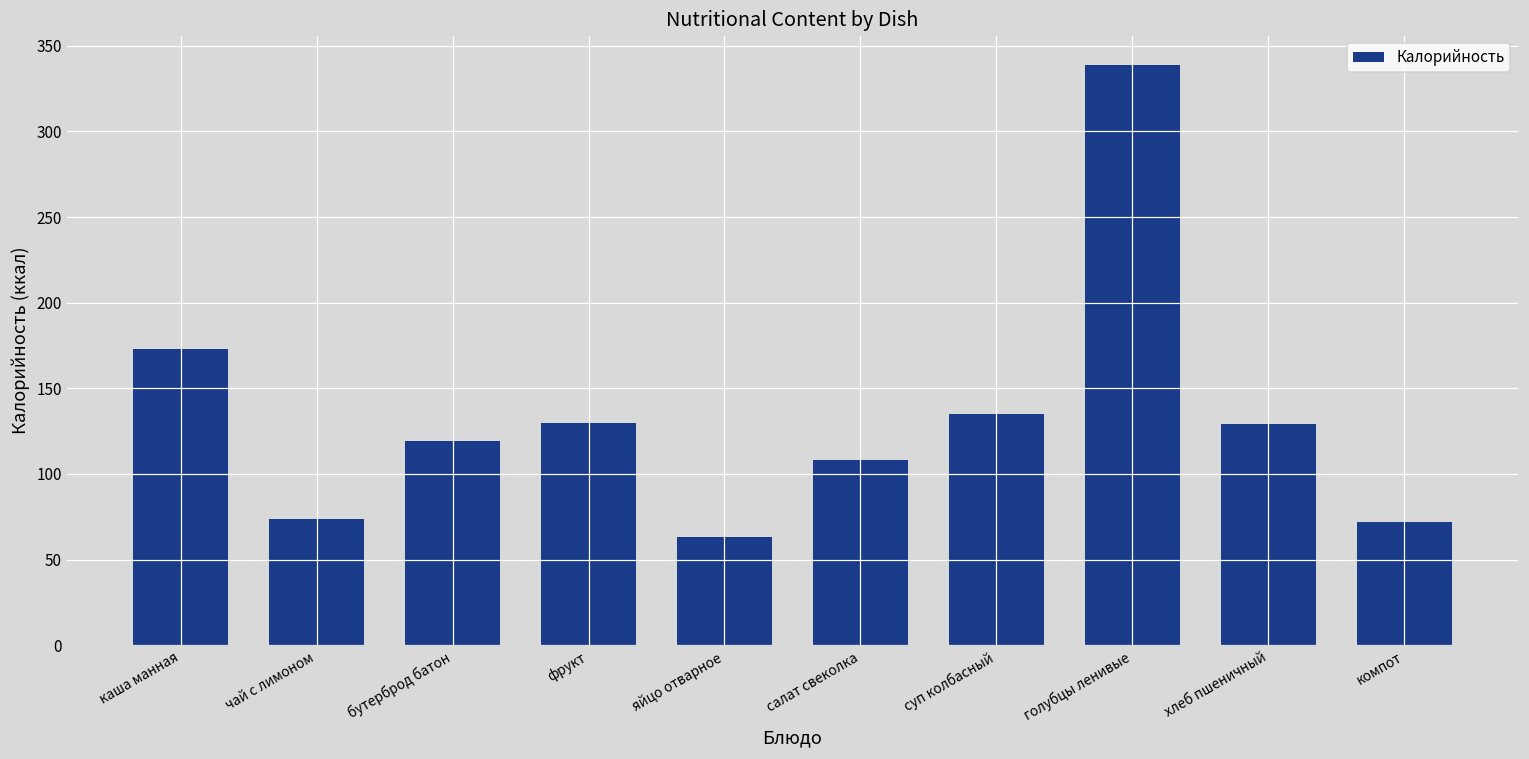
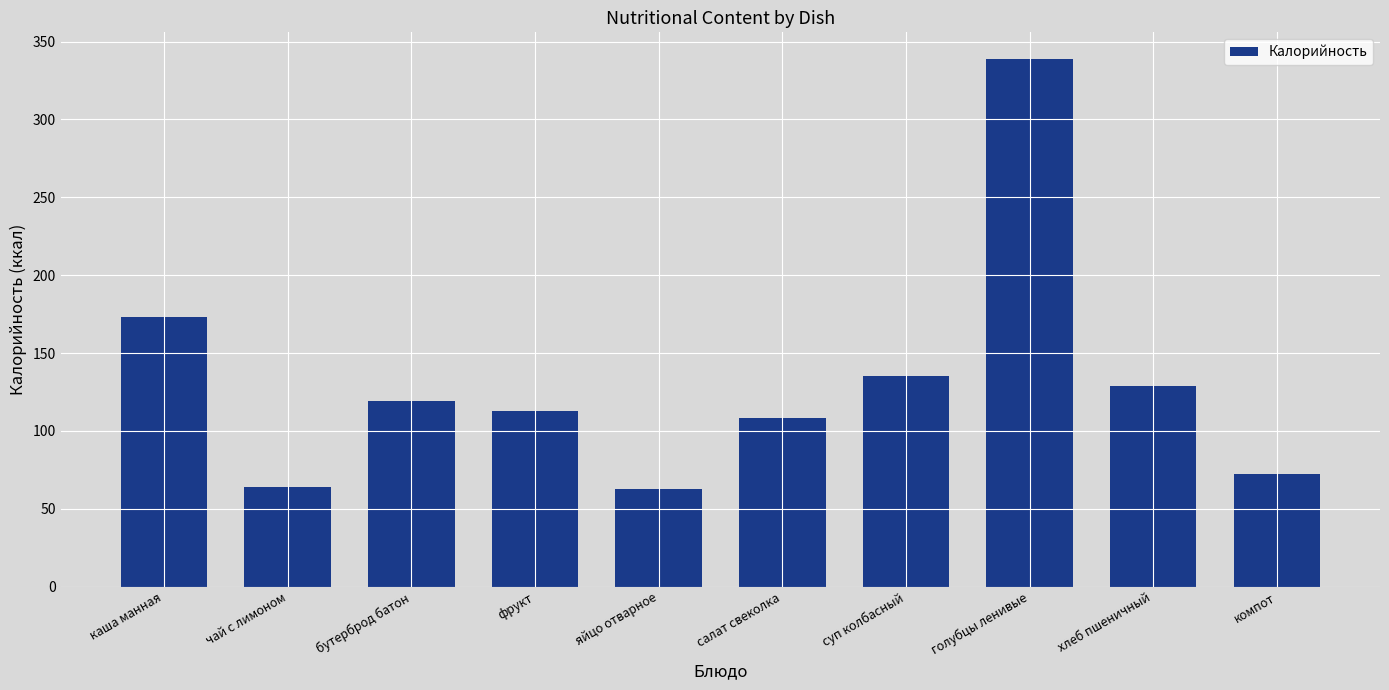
  {
    "каша манная": 173,
-   "чай с лимоном": 74,
+   "чай с лимоном": 64,
    "бутерброд батон": 119,
-   "фрукт": 130,
+   "фрукт": 113,
    "яйцо отварное": 63,
    "салат свеколка": 108,
    "суп колбасный": 135,
    "голубцы ленивые": 339,
    "хлеб пшеничный": 129,
    "компот": 72
  }
